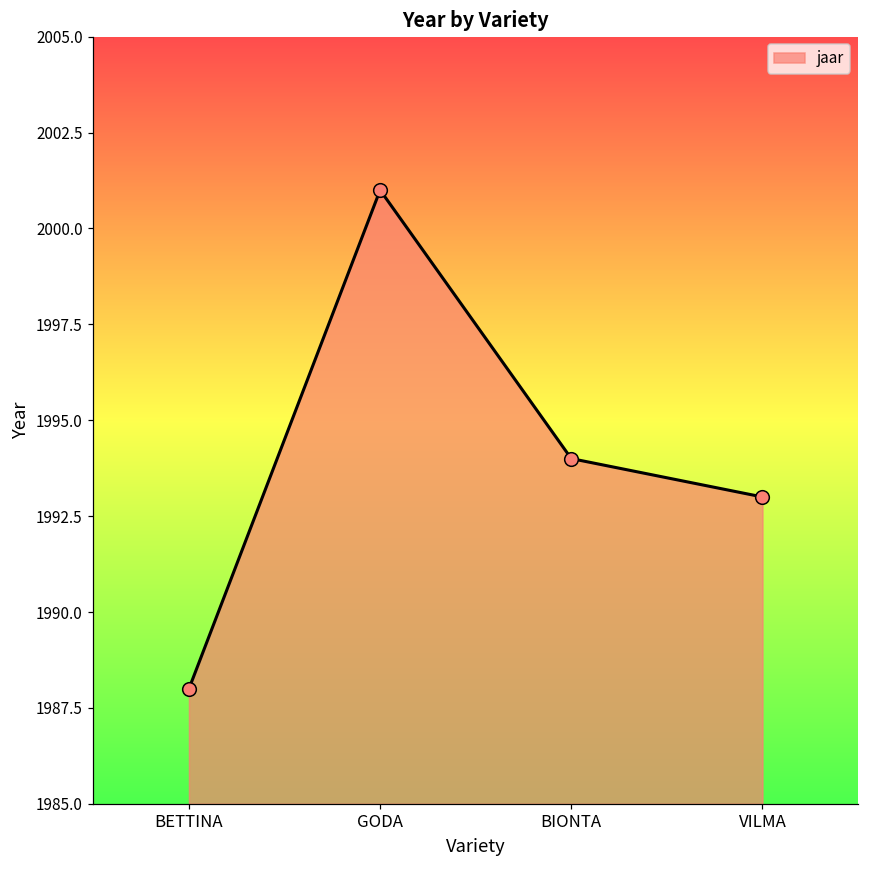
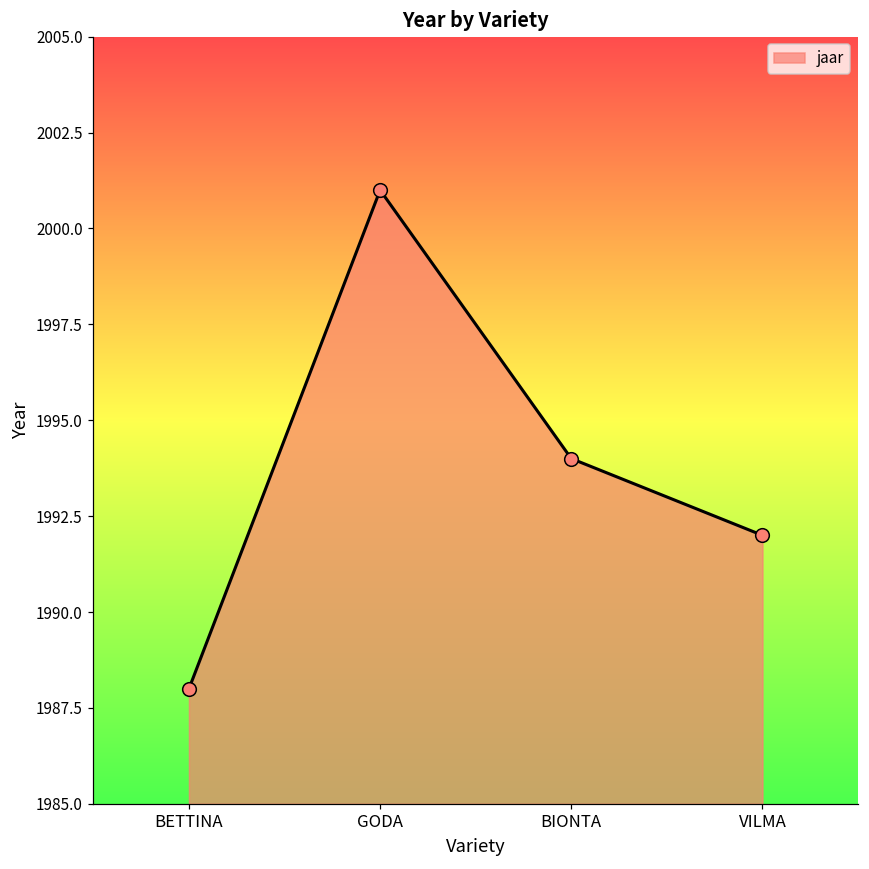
  {
    "BETTINA": 1988,
    "GODA": 2001,
    "BIONTA": 1994,
-   "VILMA": 1993
+   "VILMA": 1992
  }
